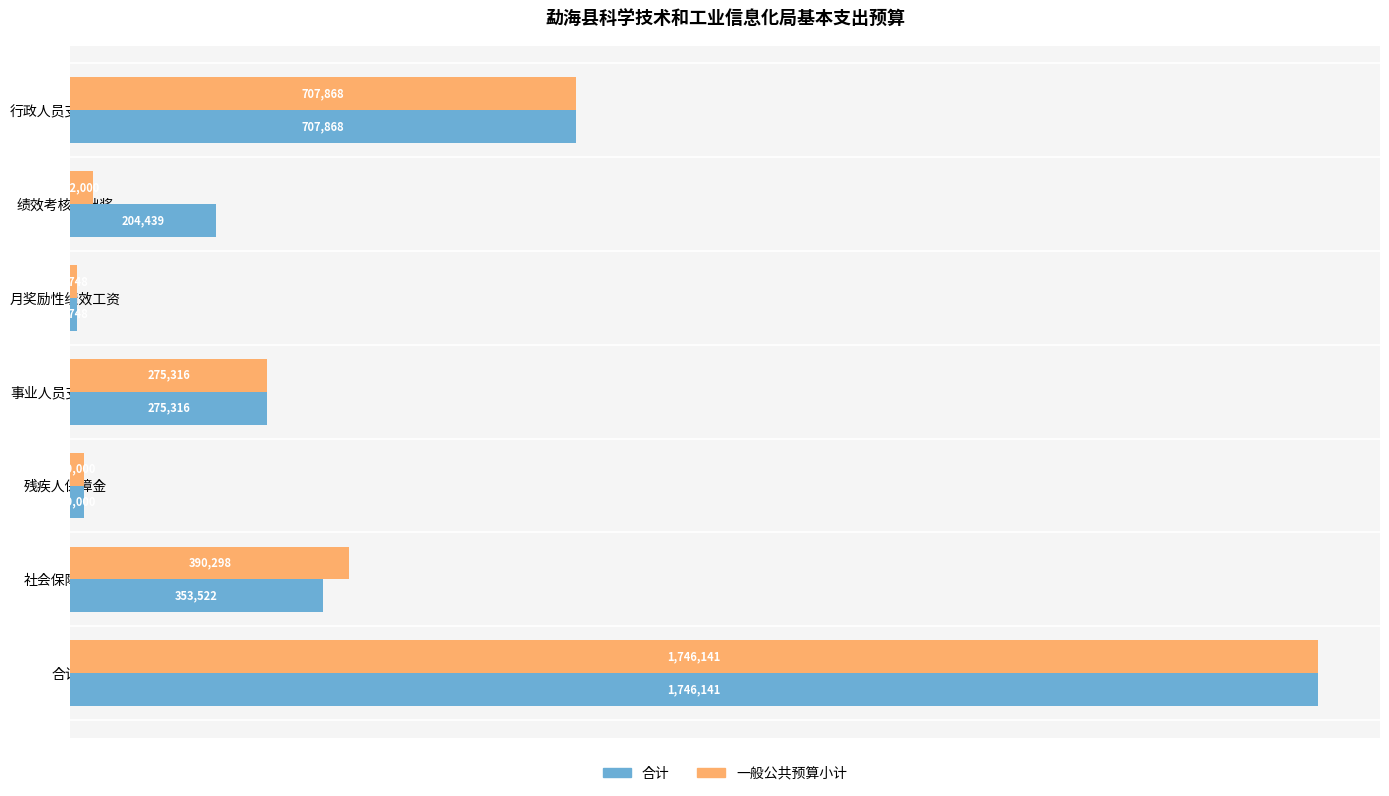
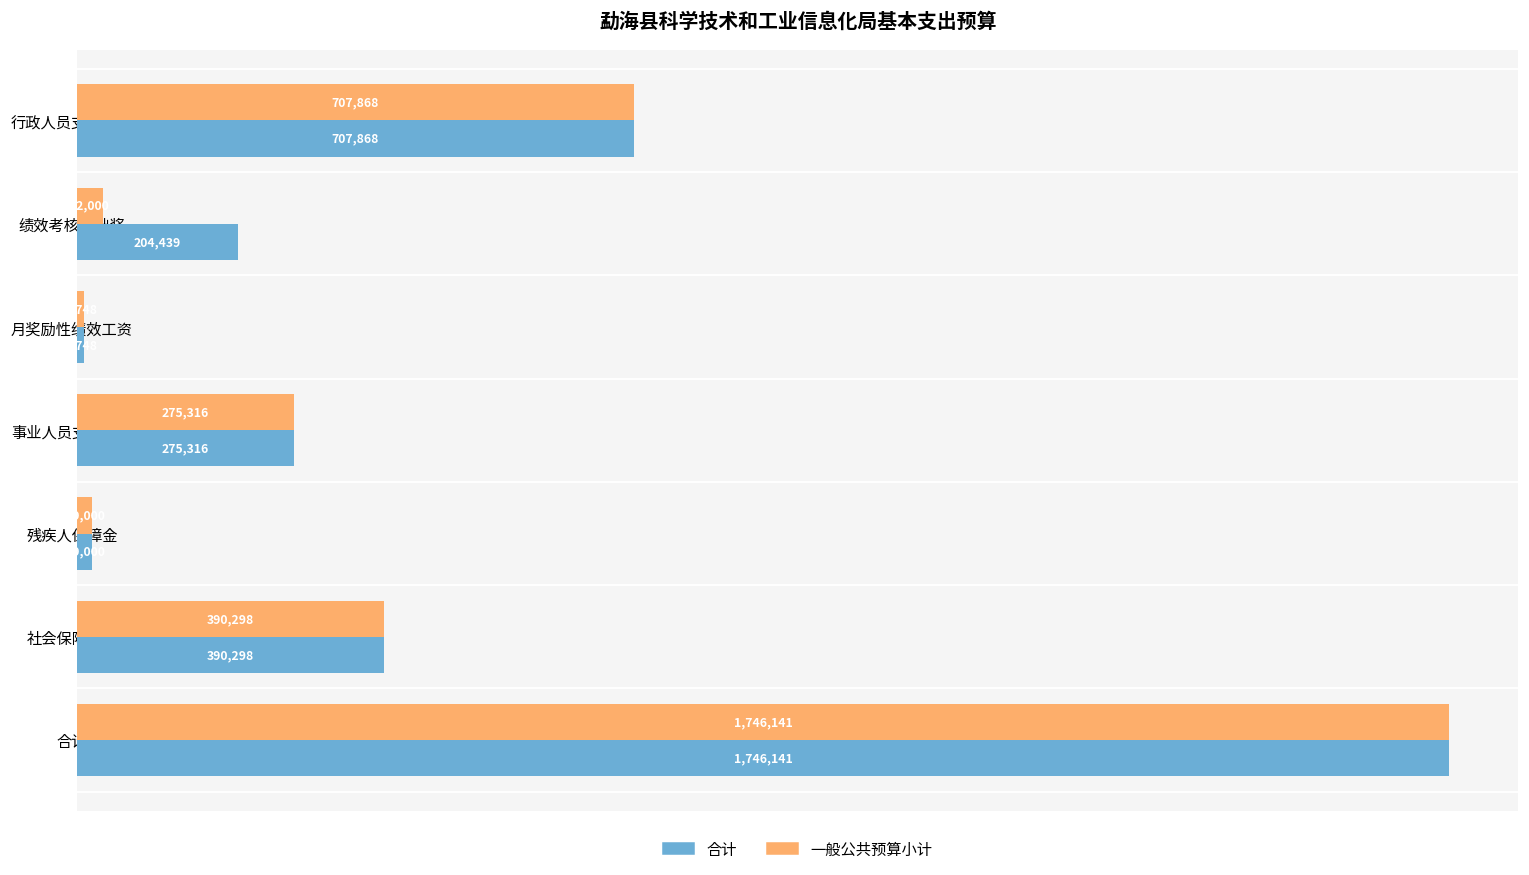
  {
    "合计": {
      "行政人员支出工资": "707,868",
      "绩效考核基础奖": "204,439",
      "事业人员支出工资": "275,316",
-     "社会保障缴费": "353,522",
+     "社会保障缴费": "390,298",
      "合计": "1,746,141"
    },
    "一般公共预算小计": {
      "行政人员支出工资": "707,868",
      "绩效考核基础奖": "32,000",
      "事业人员支出工资": "275,316",
      "社会保障缴费": "390,298",
      "合计": "1,746,141"
    }
  }
